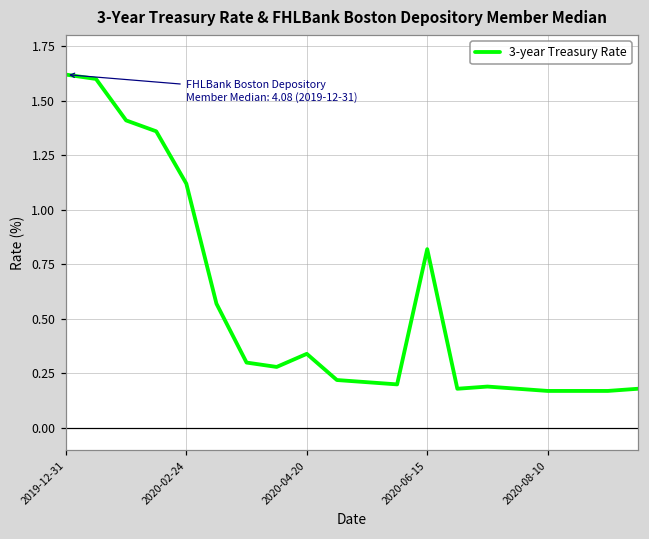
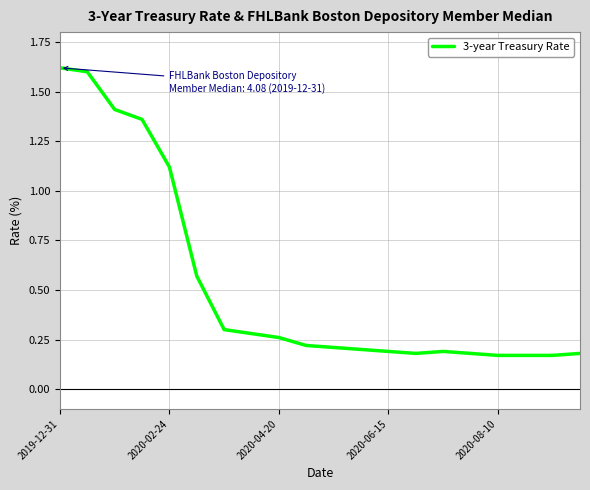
  {
    "2019-12-31": 1.62,
    "2020-02-24": 1.12,
-   "2020-04-20": 0.34,
-   "2020-06-15": 0.82,
+   "2020-04-20": 0.26,
+   "2020-06-15": 0.19,
    "2020-08-10": 0.17
  }
